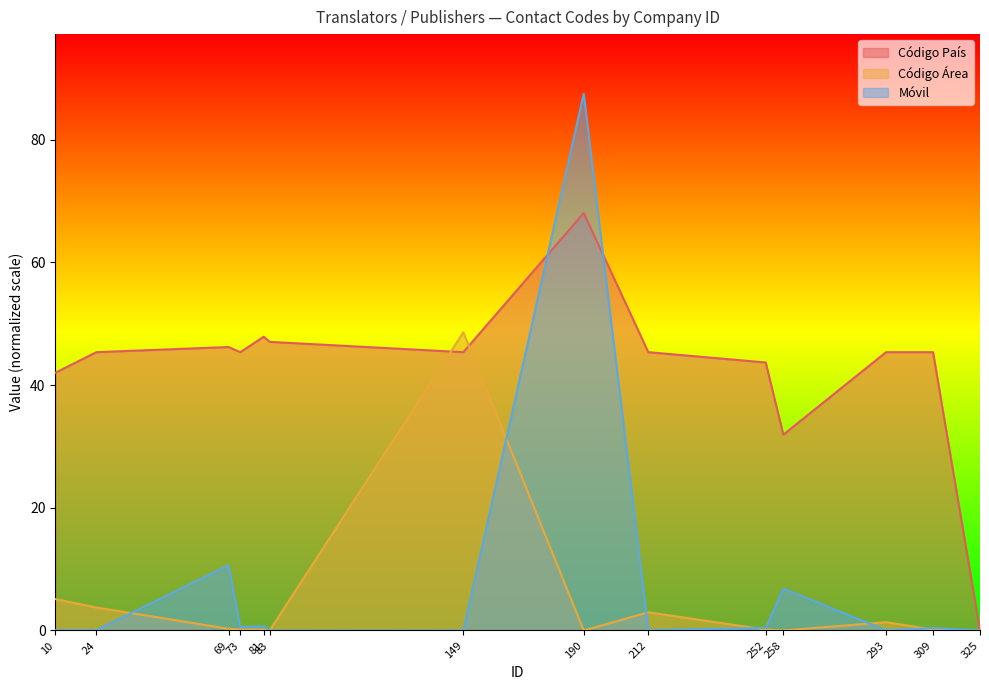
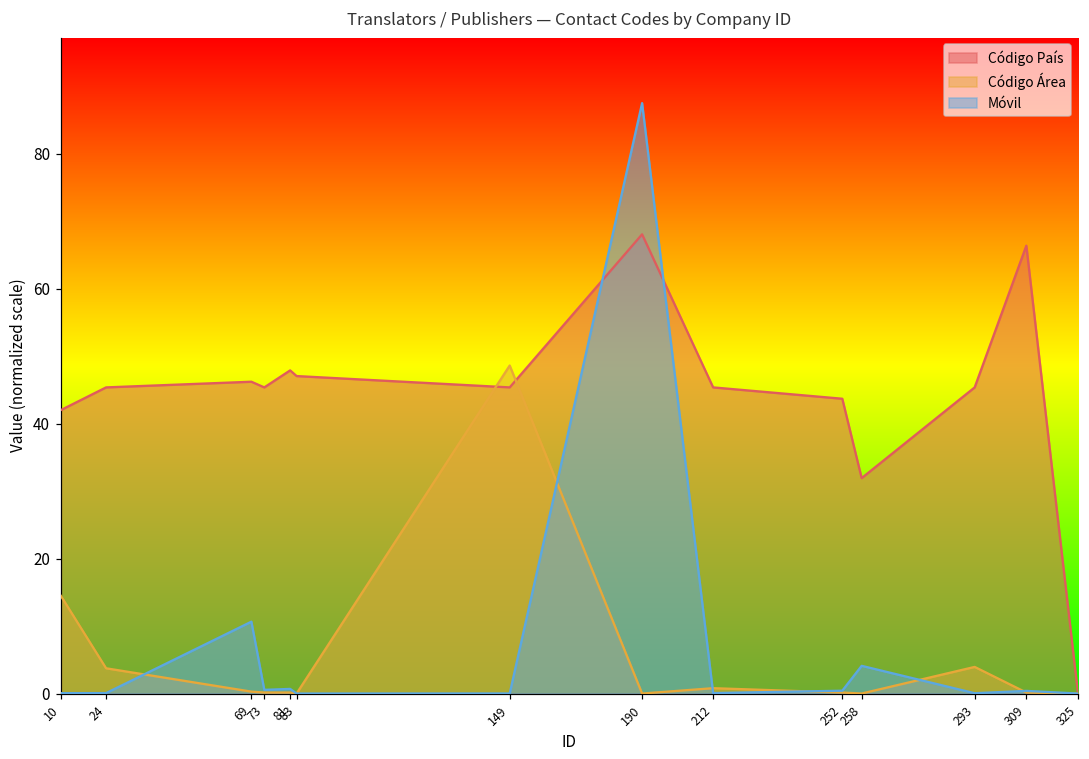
  {
    "Código País": {
      "10": 42,
      "24": 45,
      "69": 46,
      "73": 45,
      "81": 48,
      "83": 47,
      "149": 45,
      "190": 68,
      "212": 45,
      "252": 44,
      "258": 32,
      "293": 45,
-     "309": 45
+     "309": 66
    },
    "Código Área": {
-     "10": 5,
+     "10": 14,
      "24": 4,
      "69": 0,
      "81": 0,
      "149": 49,
      "190": 0,
-     "212": 3,
+     "212": 1,
      "258": 0,
-     "293": 1
+     "293": 4
    },
    "Móvil": {
      "10": 0,
      "24": 0,
      "69": 11,
      "81": 1,
      "149": 0,
      "190": 87,
      "212": 0,
-     "258": 7,
+     "258": 4,
      "293": 0
    }
  }
